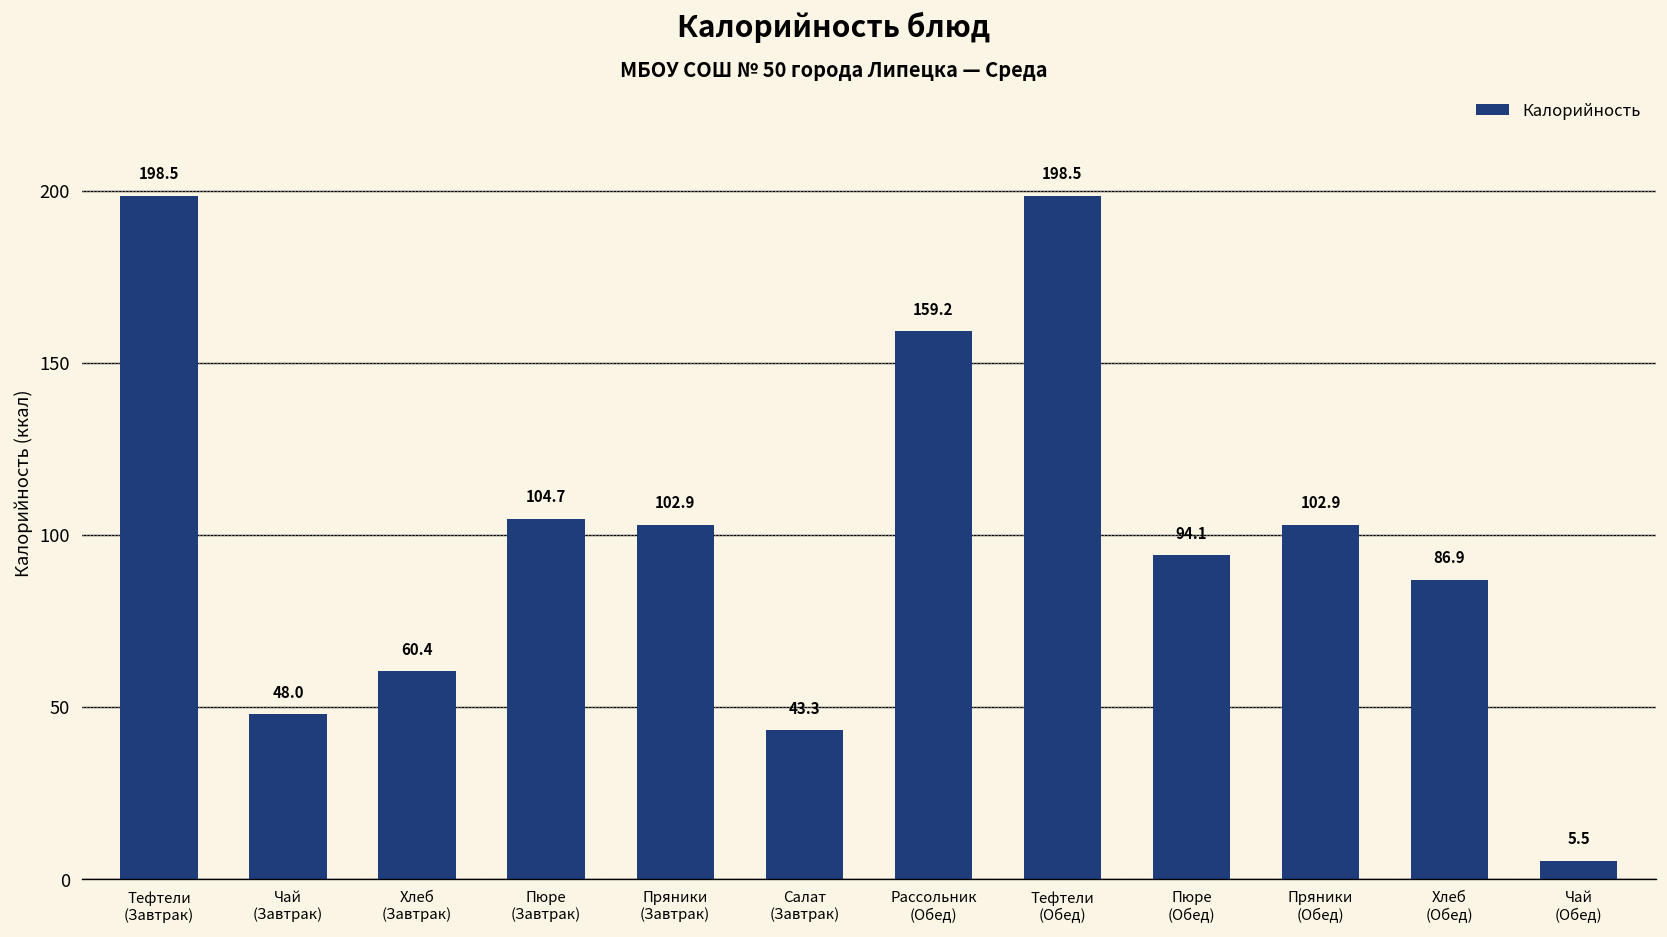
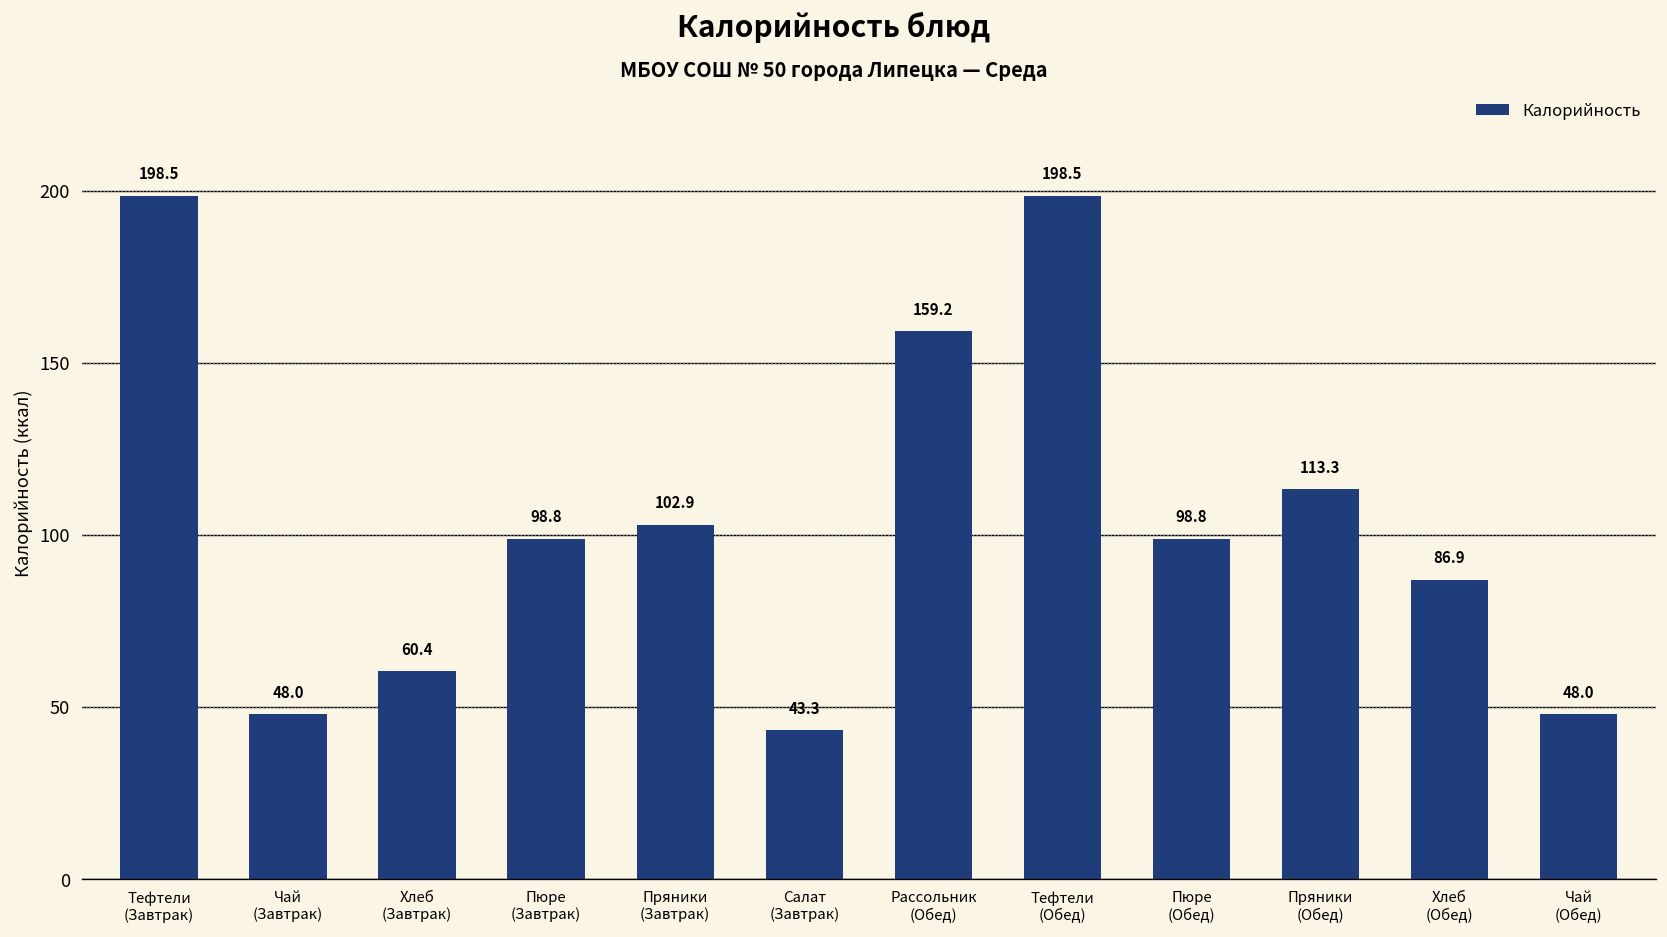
  {
    "Тефтели (Завтрак)": 198.5,
    "Чай (Завтрак)": 48.0,
    "Хлеб (Завтрак)": 60.4,
-   "Пюре (Завтрак)": 104.7,
+   "Пюре (Завтрак)": 98.8,
    "Пряники (Завтрак)": 102.9,
    "Салат (Завтрак)": 43.3,
    "Рассольник (Обед)": 159.2,
    "Тефтели (Обед)": 198.5,
-   "Пюре (Обед)": 94.1,
-   "Пряники (Обед)": 102.9,
+   "Пюре (Обед)": 98.8,
+   "Пряники (Обед)": 113.3,
    "Хлеб (Обед)": 86.9,
-   "Чай (Обед)": 5.5
+   "Чай (Обед)": 48.0
  }
